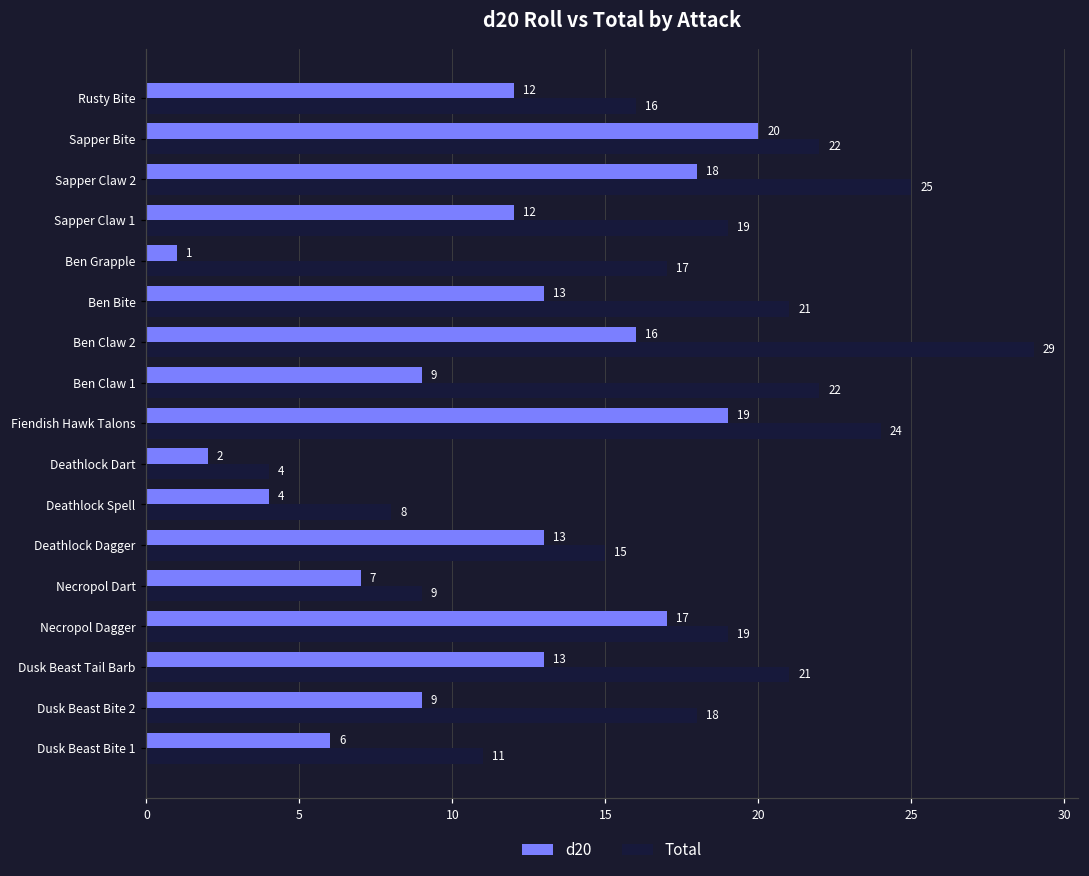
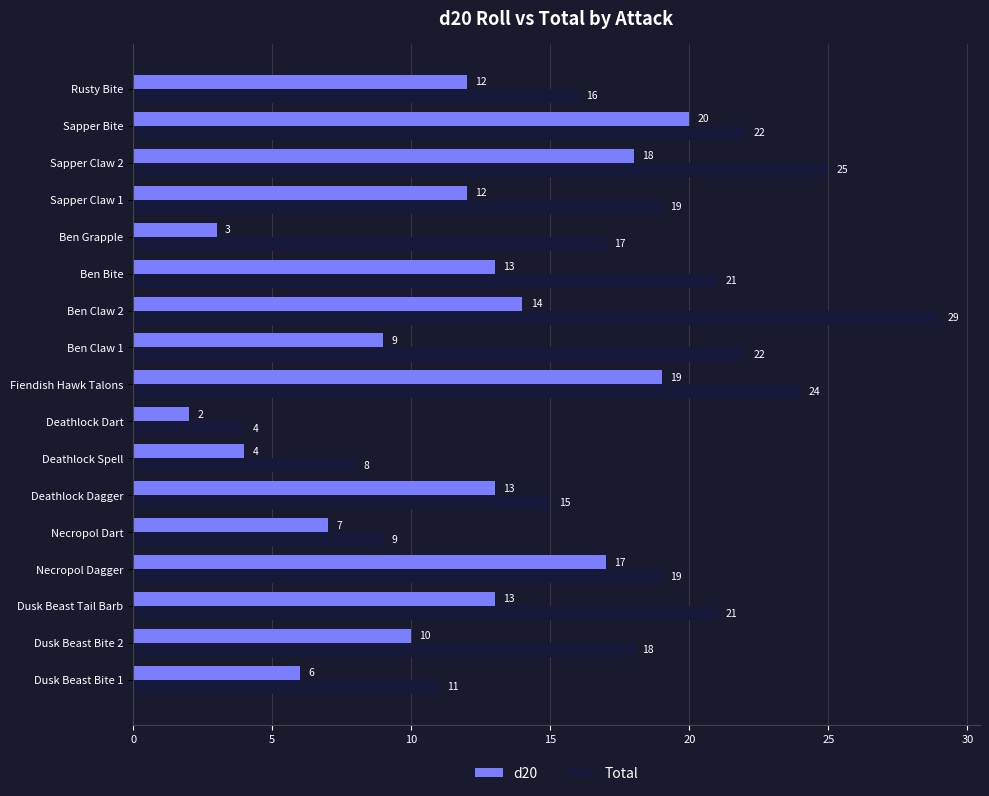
  {
    "d20": {
      "Rusty Bite": 12,
      "Sapper Bite": 20,
      "Sapper Claw 2": 18,
      "Sapper Claw 1": 12,
-     "Ben Grapple": 1,
+     "Ben Grapple": 3,
      "Ben Bite": 13,
-     "Ben Claw 2": 16,
+     "Ben Claw 2": 14,
      "Ben Claw 1": 9,
      "Fiendish Hawk Talons": 19,
      "Deathlock Dart": 2,
      "Deathlock Spell": 4,
      "Deathlock Dagger": 13,
      "Necropol Dart": 7,
      "Necropol Dagger": 17,
      "Dusk Beast Tail Barb": 13,
-     "Dusk Beast Bite 2": 9,
+     "Dusk Beast Bite 2": 10,
      "Dusk Beast Bite 1": 6
    },
    "Total": {
      "Rusty Bite": 16,
      "Sapper Bite": 22,
      "Sapper Claw 2": 25,
      "Sapper Claw 1": 19,
      "Ben Grapple": 17,
      "Ben Bite": 21,
      "Ben Claw 2": 29,
      "Ben Claw 1": 22,
      "Fiendish Hawk Talons": 24,
      "Deathlock Dart": 4,
      "Deathlock Spell": 8,
      "Deathlock Dagger": 15,
      "Necropol Dart": 9,
      "Necropol Dagger": 19,
      "Dusk Beast Tail Barb": 21,
      "Dusk Beast Bite 2": 18,
      "Dusk Beast Bite 1": 11
    }
  }
